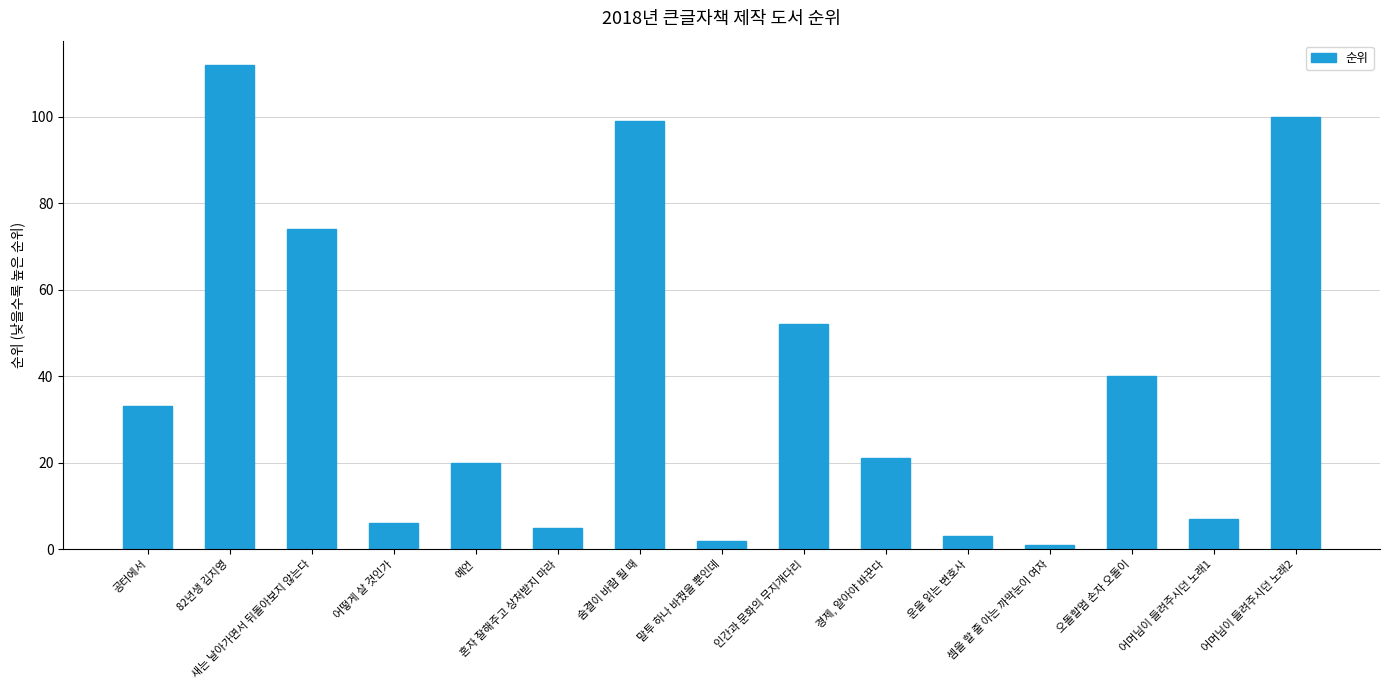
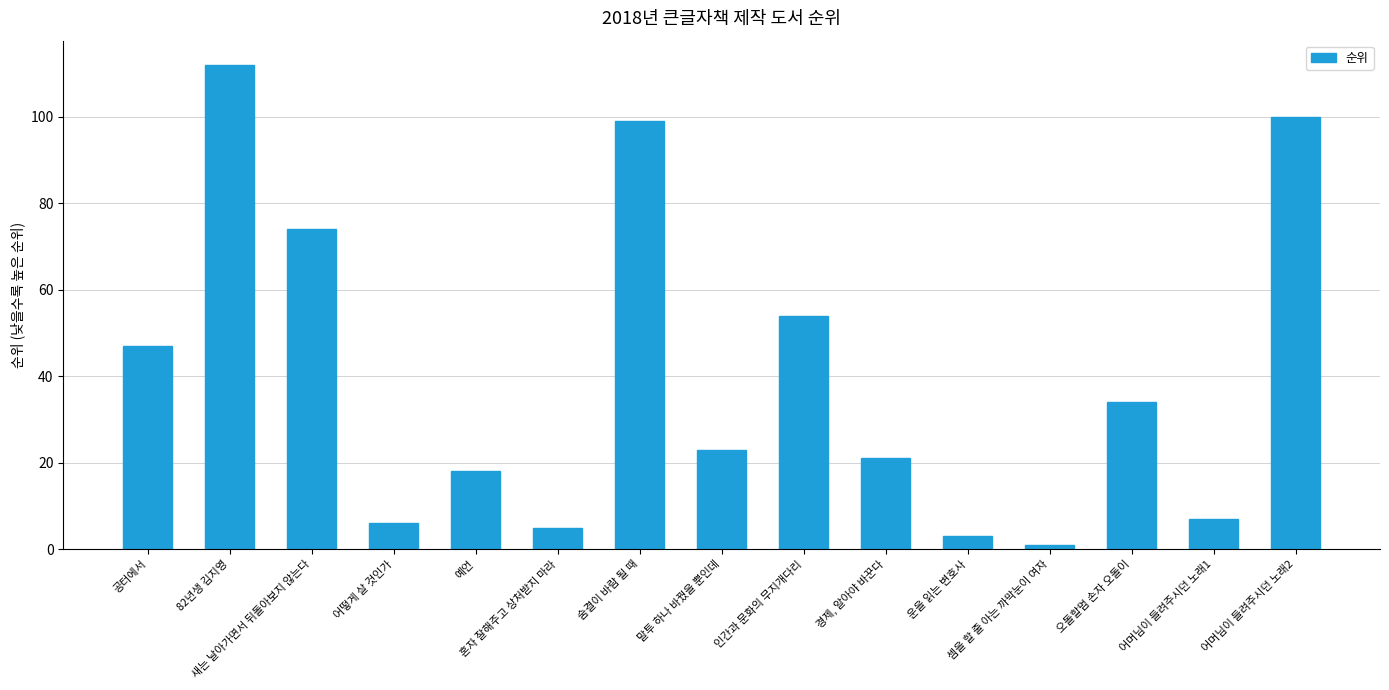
  {
-   "공터에서": 33,
+   "공터에서": 47,
    "82년생 김지영": 112,
    "새는 날아가면서 뒤돌아보지 않는다": 74,
    "어떻게 살 것인가": 6,
-   "예언": 20,
+   "예언": 18,
    "혼자 잘해주고 상처받지 마라": 5,
    "숨결이 바람 될 때": 99,
-   "말투 하나 바꿨을 뿐인데": 2,
-   "인간과 문화의 무지개다리": 52,
+   "말투 하나 바꿨을 뿐인데": 23,
+   "인간과 문화의 무지개다리": 54,
    "경제, 알아야 바꾼다": 21,
    "운을 읽는 변호사": 3,
    "셈을 할 줄 아는 까막눈이 여자": 1,
-   "오돌할멈 손자 오돌이": 40,
+   "오돌할멈 손자 오돌이": 34,
    "어머님이 들려주시던 노래1": 7,
    "어머님이 들려주시던 노래2": 100
  }
